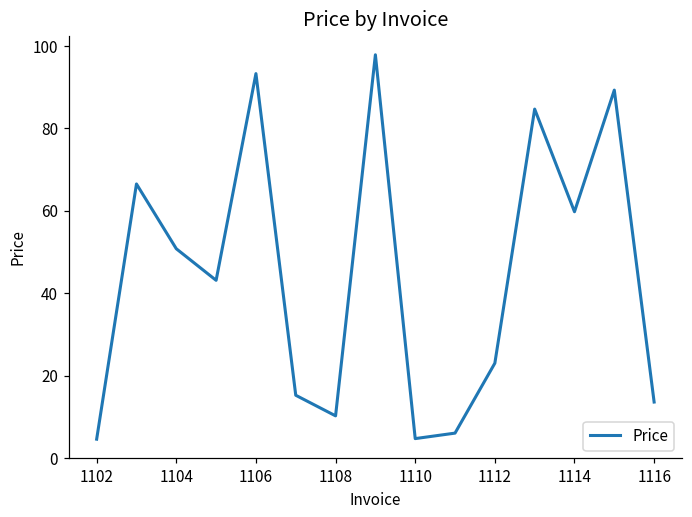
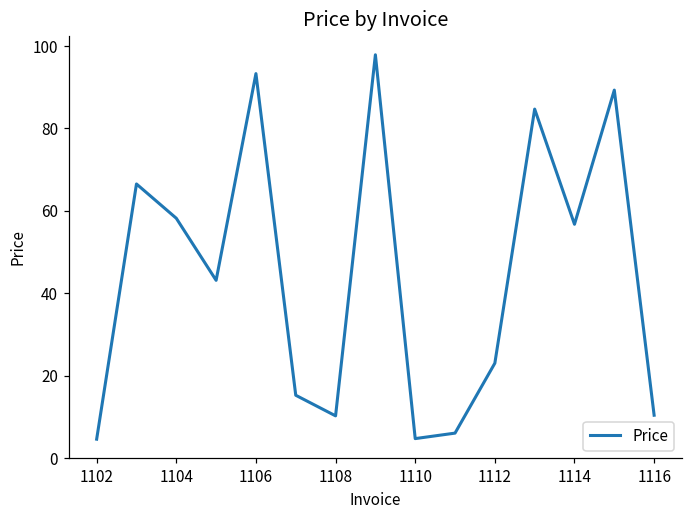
  {
    "1102": 5,
-   "1104": 51,
+   "1104": 58,
    "1106": 93,
    "1108": 10,
    "1110": 5,
    "1112": 23,
-   "1114": 60,
-   "1116": 14
+   "1114": 57,
+   "1116": 10
  }
